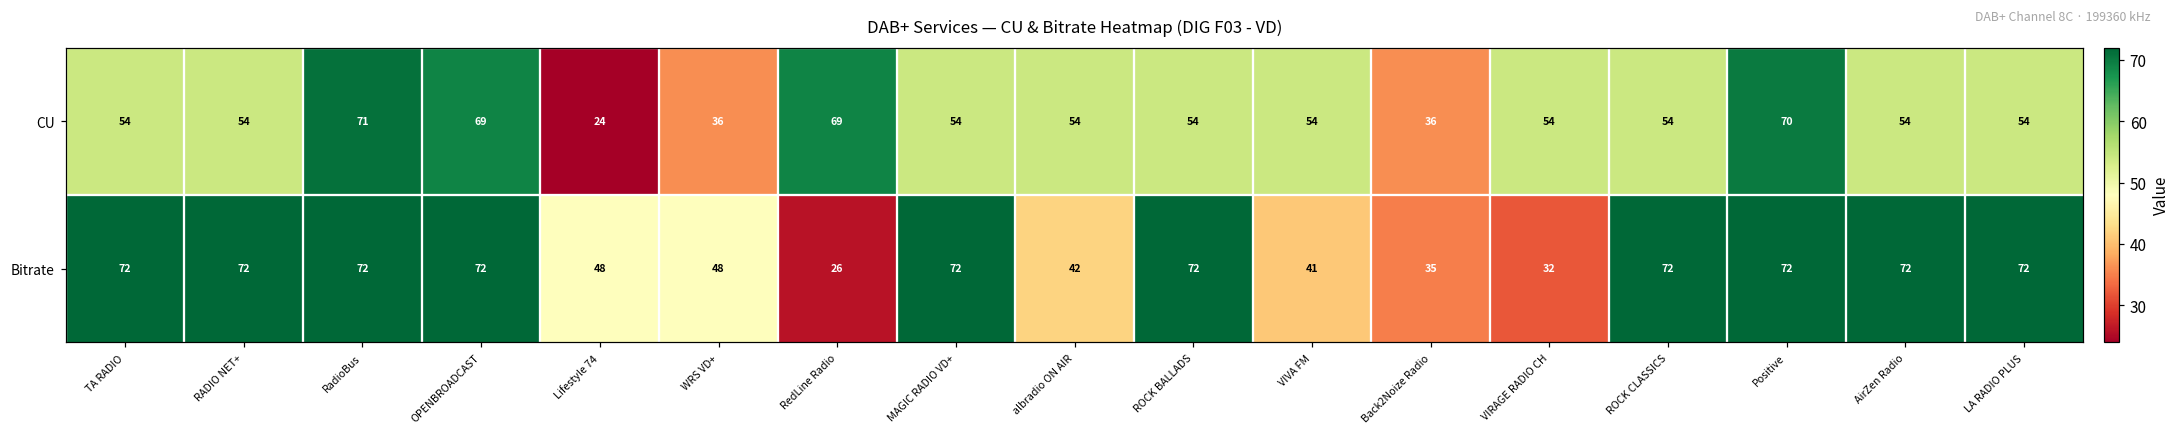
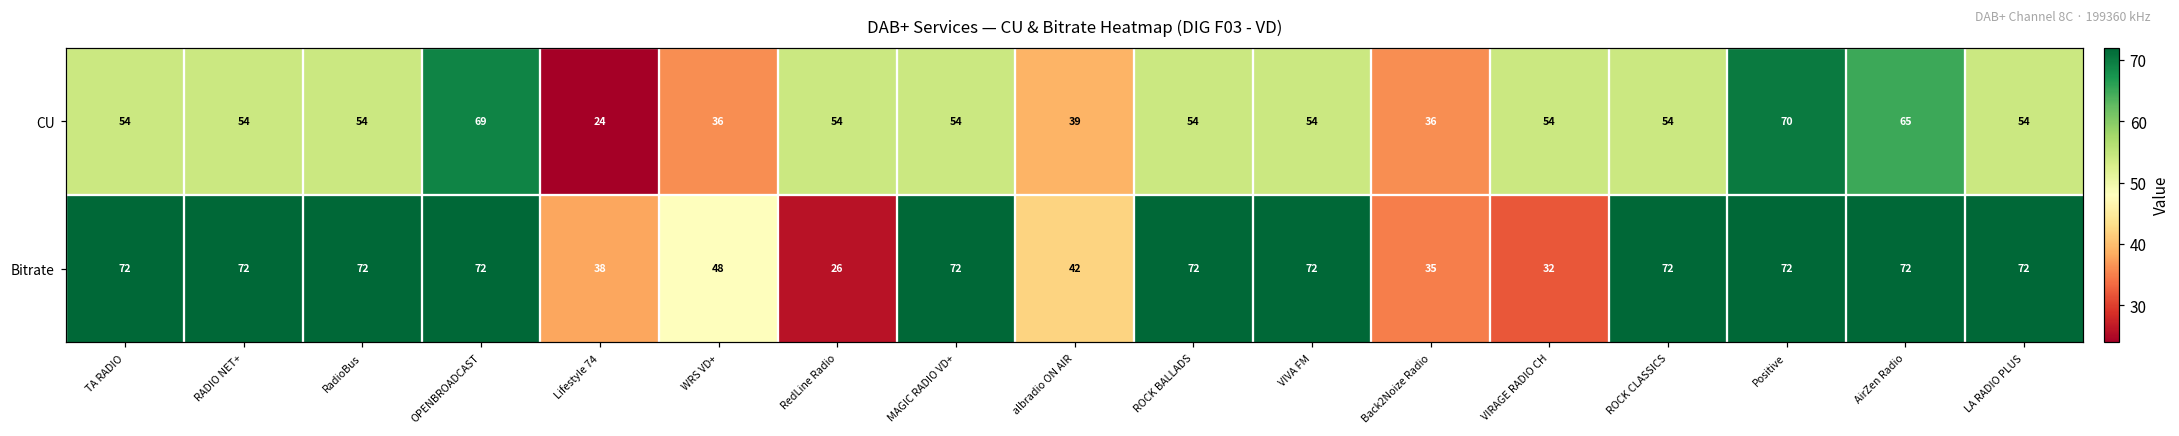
  {
    "CU": {
      "TA RADIO": 54,
      "RADIO NET+": 54,
-     "RadioBus": 71,
+     "RadioBus": 54,
      "OPENBROADCAST": 69,
      "Lifestyle 74": 24,
      "WRS VD+": 36,
-     "RedLine Radio": 69,
+     "RedLine Radio": 54,
      "MAGIC RADIO VD+": 54,
-     "albradio ON AIR": 54,
+     "albradio ON AIR": 39,
      "ROCK BALLADS": 54,
      "VIVA FM": 54,
      "Back2Noize Radio": 36,
      "VIRAGE RADIO CH": 54,
      "ROCK CLASSICS": 54,
      "Positive": 70,
-     "AirZen Radio": 54,
+     "AirZen Radio": 65,
      "LA RADIO PLUS": 54
    },
    "Bitrate": {
      "TA RADIO": 72,
      "RADIO NET+": 72,
      "RadioBus": 72,
      "OPENBROADCAST": 72,
-     "Lifestyle 74": 48,
+     "Lifestyle 74": 38,
      "WRS VD+": 48,
      "RedLine Radio": 26,
      "MAGIC RADIO VD+": 72,
      "albradio ON AIR": 42,
      "ROCK BALLADS": 72,
-     "VIVA FM": 41,
+     "VIVA FM": 72,
      "Back2Noize Radio": 35,
      "VIRAGE RADIO CH": 32,
      "ROCK CLASSICS": 72,
      "Positive": 72,
      "AirZen Radio": 72,
      "LA RADIO PLUS": 72
    }
  }
